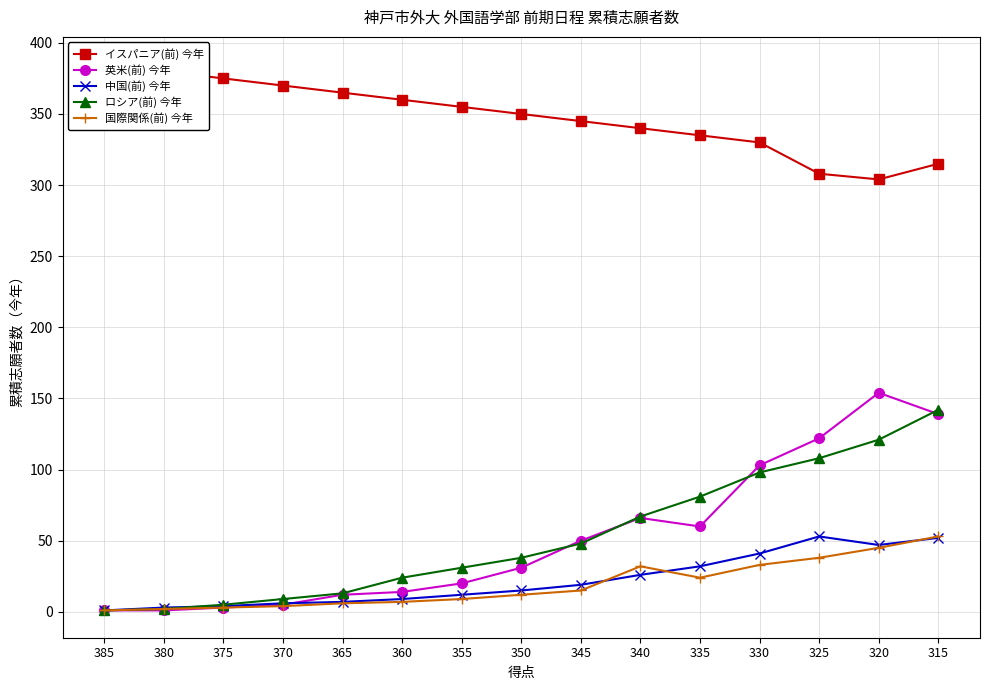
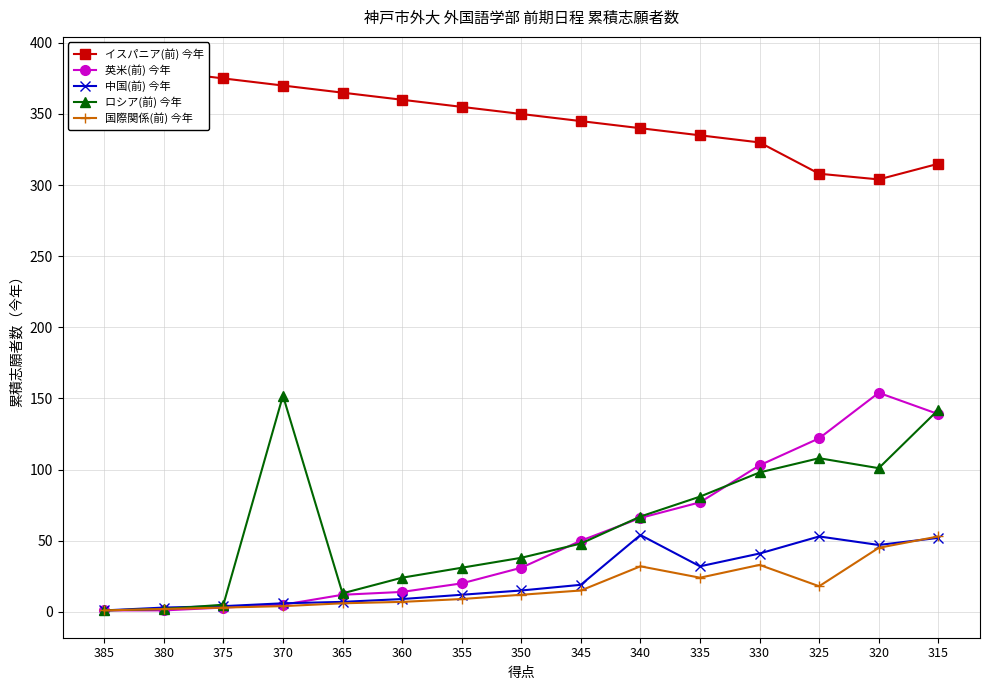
  {
    "イスパニア(前) 今年": {
      "375": 375,
      "370": 370,
      "365": 365,
      "360": 360,
      "355": 355,
      "350": 350,
      "345": 345,
      "340": 340,
      "335": 335,
      "330": 330,
      "325": 308,
      "320": 304,
      "315": 315
    },
    "英米(前) 今年": {
      "360": 14,
      "355": 20,
      "350": 31,
      "345": 50,
-     "335": 60,
+     "335": 77,
      "330": 103,
      "325": 122,
      "320": 154,
      "315": 139
    },
    "中国(前) 今年": {
      "360": 9,
      "355": 12,
      "350": 15,
      "345": 19,
-     "340": 26,
+     "340": 54,
      "335": 32,
      "330": 41,
      "325": 53,
      "320": 47
    },
    "ロシア(前) 今年": {
-     "370": 9,
+     "370": 152,
      "360": 24,
      "355": 31,
      "350": 38,
      "345": 48,
      "335": 81,
      "330": 98,
      "325": 108,
-     "320": 121,
+     "320": 101,
      "315": 142
    },
    "国際関係(前) 今年": {
      "360": 7,
      "355": 9,
      "350": 12,
      "345": 15,
      "340": 32,
      "335": 24,
      "330": 33,
-     "325": 38,
+     "325": 18,
      "320": 45
    }
  }
